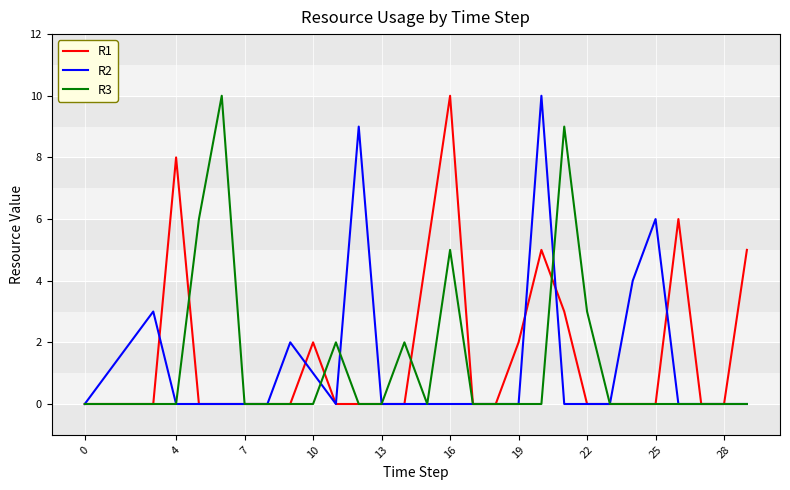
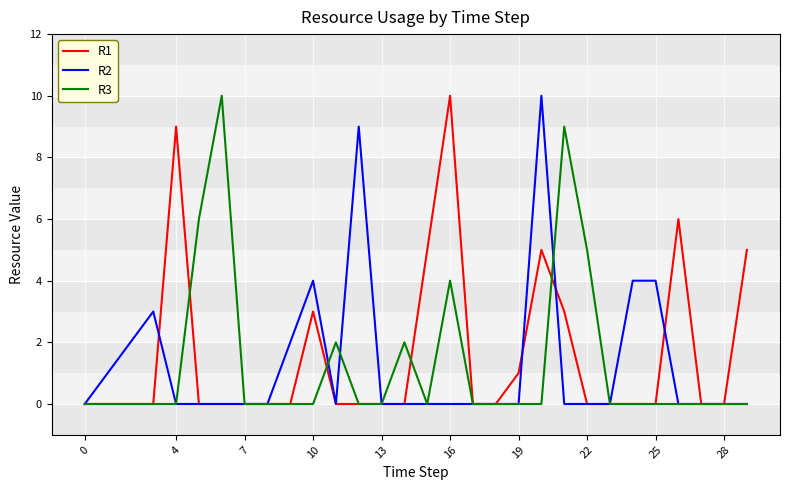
  {
    "R1": {
-     "4": 8,
-     "10": 2,
+     "4": 9,
+     "10": 3,
      "16": 10,
-     "19": 2
+     "19": 1
    },
    "R2": {
-     "10": 1,
+     "10": 4,
      "16": 0,
-     "25": 6
+     "25": 4
    },
    "R3": {
      "10": 0,
-     "16": 5,
-     "22": 3
+     "16": 4,
+     "22": 5
    }
  }
